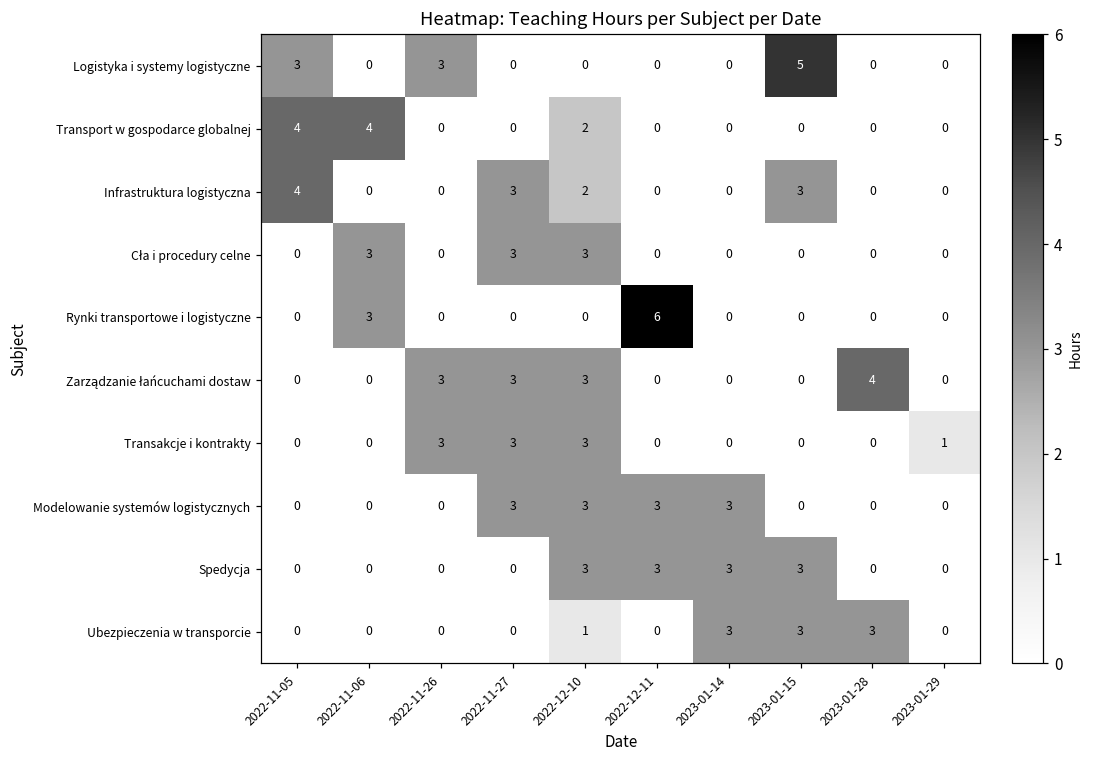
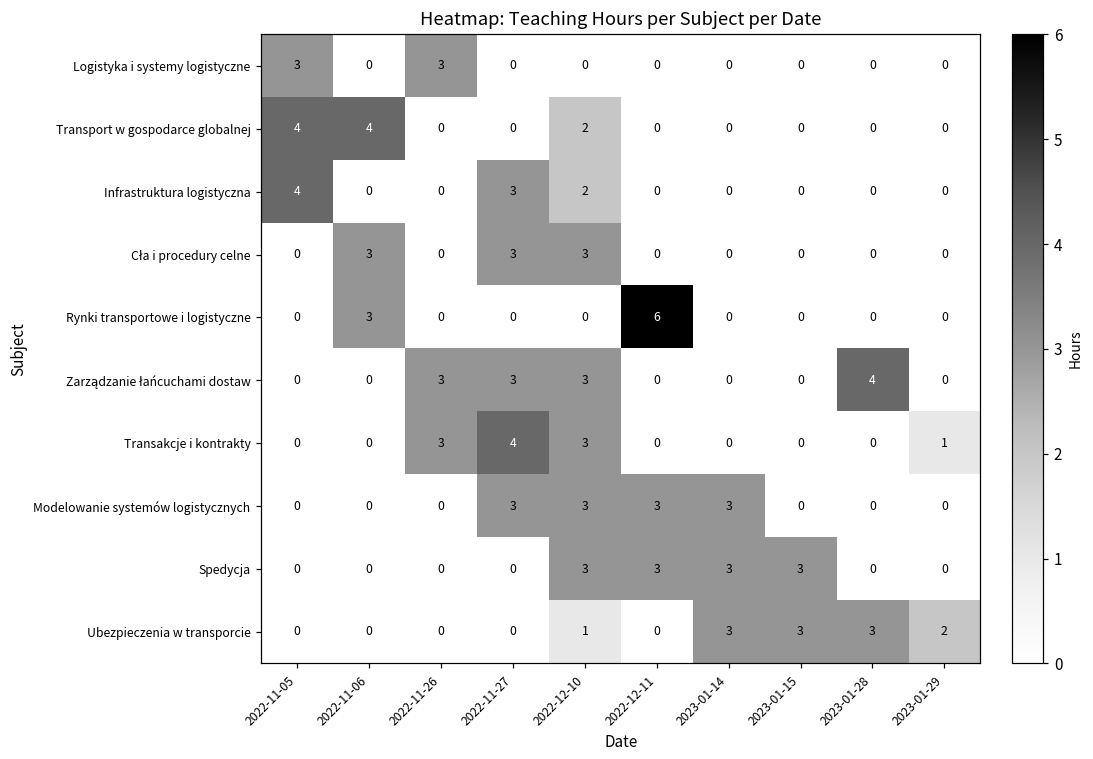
  {
    "Logistyka i systemy logistyczne": {
      "2022-11-05": 3,
      "2022-11-06": 0,
      "2022-11-26": 3,
      "2022-11-27": 0,
      "2022-12-10": 0,
      "2022-12-11": 0,
      "2023-01-14": 0,
-     "2023-01-15": 5,
+     "2023-01-15": 0,
      "2023-01-28": 0,
      "2023-01-29": 0
    },
    "Transport w gospodarce globalnej": {
      "2022-11-05": 4,
      "2022-11-06": 4,
      "2022-11-26": 0,
      "2022-11-27": 0,
      "2022-12-10": 2,
      "2022-12-11": 0,
      "2023-01-14": 0,
      "2023-01-15": 0,
      "2023-01-28": 0,
      "2023-01-29": 0
    },
    "Infrastruktura logistyczna": {
      "2022-11-05": 4,
      "2022-11-06": 0,
      "2022-11-26": 0,
      "2022-11-27": 3,
      "2022-12-10": 2,
      "2022-12-11": 0,
      "2023-01-14": 0,
-     "2023-01-15": 3,
+     "2023-01-15": 0,
      "2023-01-28": 0,
      "2023-01-29": 0
    },
    "Cła i procedury celne": {
      "2022-11-05": 0,
      "2022-11-06": 3,
      "2022-11-26": 0,
      "2022-11-27": 3,
      "2022-12-10": 3,
      "2022-12-11": 0,
      "2023-01-14": 0,
      "2023-01-15": 0,
      "2023-01-28": 0,
      "2023-01-29": 0
    },
    "Rynki transportowe i logistyczne": {
      "2022-11-05": 0,
      "2022-11-06": 3,
      "2022-11-26": 0,
      "2022-11-27": 0,
      "2022-12-10": 0,
      "2022-12-11": 6,
      "2023-01-14": 0,
      "2023-01-15": 0,
      "2023-01-28": 0,
      "2023-01-29": 0
    },
    "Zarządzanie łańcuchami dostaw": {
      "2022-11-05": 0,
      "2022-11-06": 0,
      "2022-11-26": 3,
      "2022-11-27": 3,
      "2022-12-10": 3,
      "2022-12-11": 0,
      "2023-01-14": 0,
      "2023-01-15": 0,
      "2023-01-28": 4,
      "2023-01-29": 0
    },
    "Transakcje i kontrakty": {
      "2022-11-05": 0,
      "2022-11-06": 0,
      "2022-11-26": 3,
-     "2022-11-27": 3,
+     "2022-11-27": 4,
      "2022-12-10": 3,
      "2022-12-11": 0,
      "2023-01-14": 0,
      "2023-01-15": 0,
      "2023-01-28": 0,
      "2023-01-29": 1
    },
    "Modelowanie systemów logistycznych": {
      "2022-11-05": 0,
      "2022-11-06": 0,
      "2022-11-26": 0,
      "2022-11-27": 3,
      "2022-12-10": 3,
      "2022-12-11": 3,
      "2023-01-14": 3,
      "2023-01-15": 0,
      "2023-01-28": 0,
      "2023-01-29": 0
    },
    "Spedycja": {
      "2022-11-05": 0,
      "2022-11-06": 0,
      "2022-11-26": 0,
      "2022-11-27": 0,
      "2022-12-10": 3,
      "2022-12-11": 3,
      "2023-01-14": 3,
      "2023-01-15": 3,
      "2023-01-28": 0,
      "2023-01-29": 0
    },
    "Ubezpieczenia w transporcie": {
      "2022-11-05": 0,
      "2022-11-06": 0,
      "2022-11-26": 0,
      "2022-11-27": 0,
      "2022-12-10": 1,
      "2022-12-11": 0,
      "2023-01-14": 3,
      "2023-01-15": 3,
      "2023-01-28": 3,
-     "2023-01-29": 0
+     "2023-01-29": 2
    }
  }
